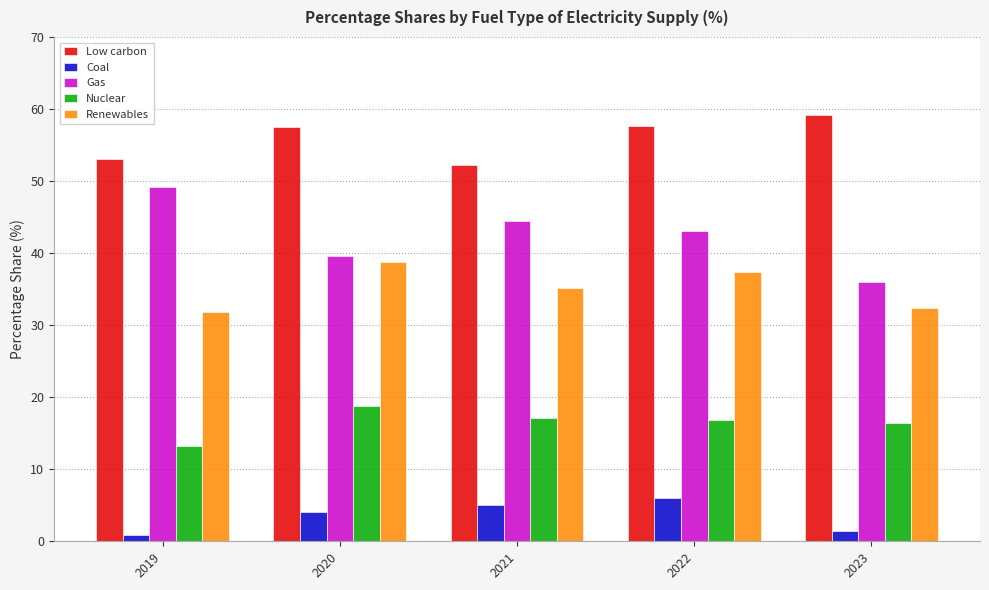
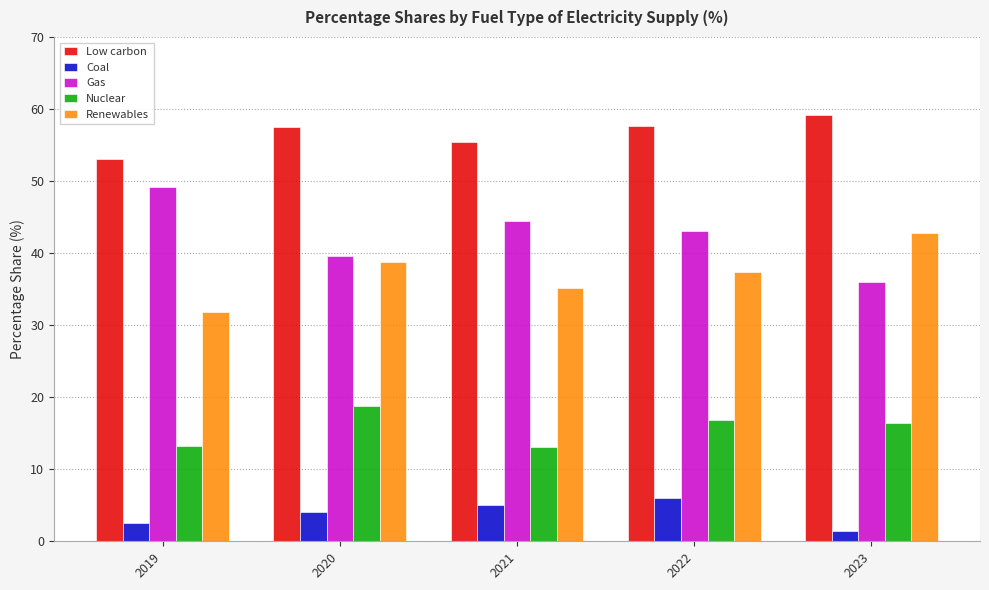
  {
    "Low carbon": {
      "2019": 53,
      "2020": 58,
-     "2021": 52,
+     "2021": 55,
      "2022": 58,
      "2023": 59
    },
    "Coal": {
-     "2019": 1,
+     "2019": 3,
      "2020": 4,
      "2021": 5,
      "2022": 6,
      "2023": 1
    },
    "Gas": {
      "2019": 49,
      "2020": 40,
      "2021": 44,
      "2022": 43,
      "2023": 36
    },
    "Nuclear": {
      "2019": 13,
      "2020": 19,
-     "2021": 17,
+     "2021": 13,
      "2022": 17,
      "2023": 16
    },
    "Renewables": {
      "2019": 32,
      "2020": 39,
      "2021": 35,
      "2022": 37,
-     "2023": 32
+     "2023": 43
    }
  }
